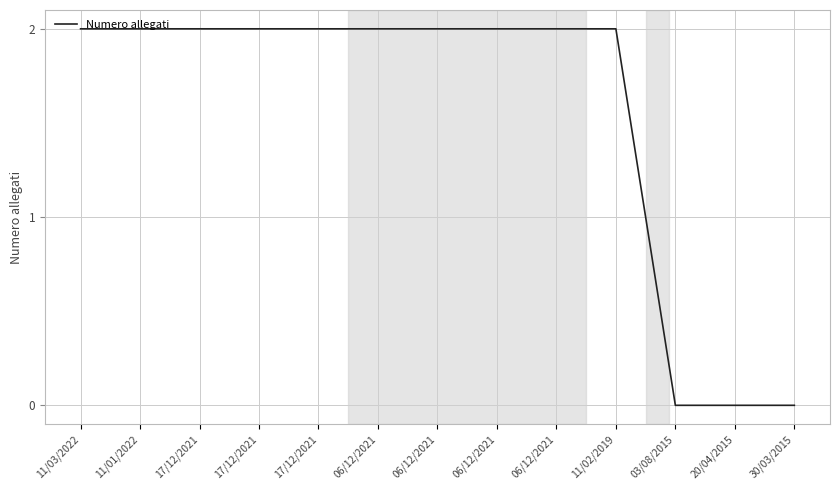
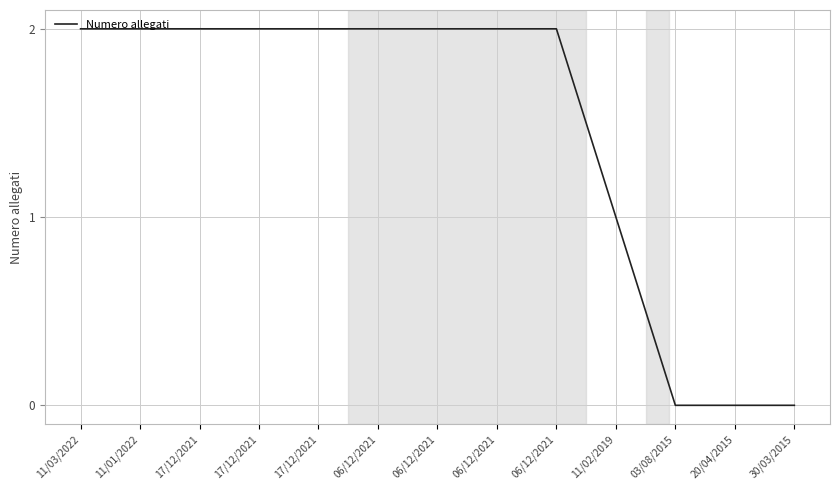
  {
    "11/03/2022": 2,
    "11/01/2022": 2,
-   "11/02/2019": 2,
+   "11/02/2019": 1,
    "03/08/2015": 0,
    "20/04/2015": 0,
    "30/03/2015": 0
  }
